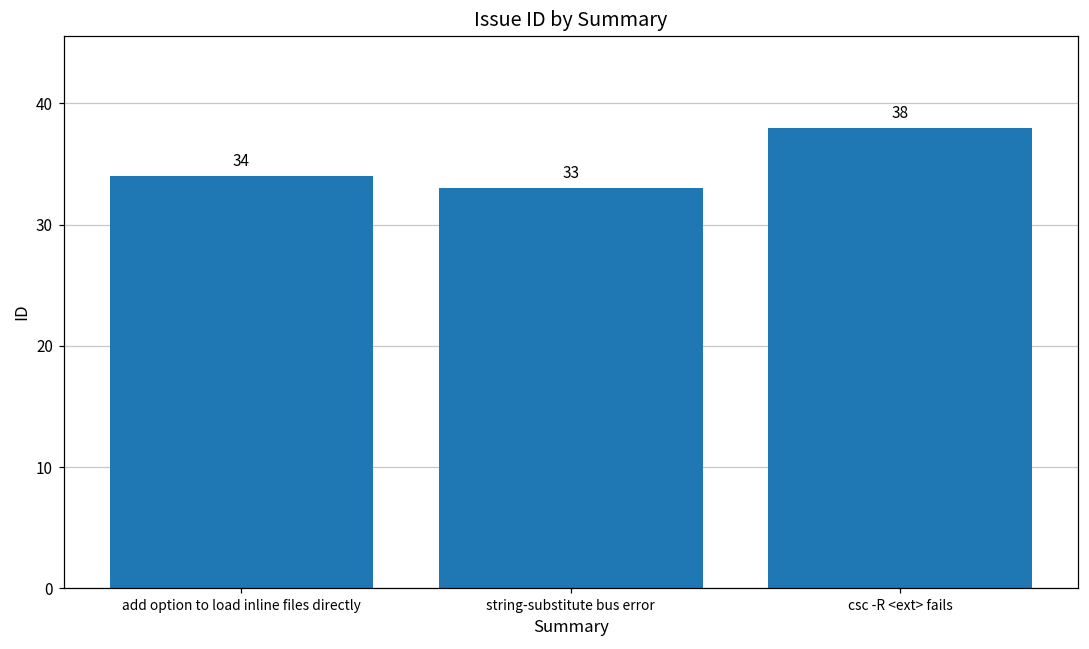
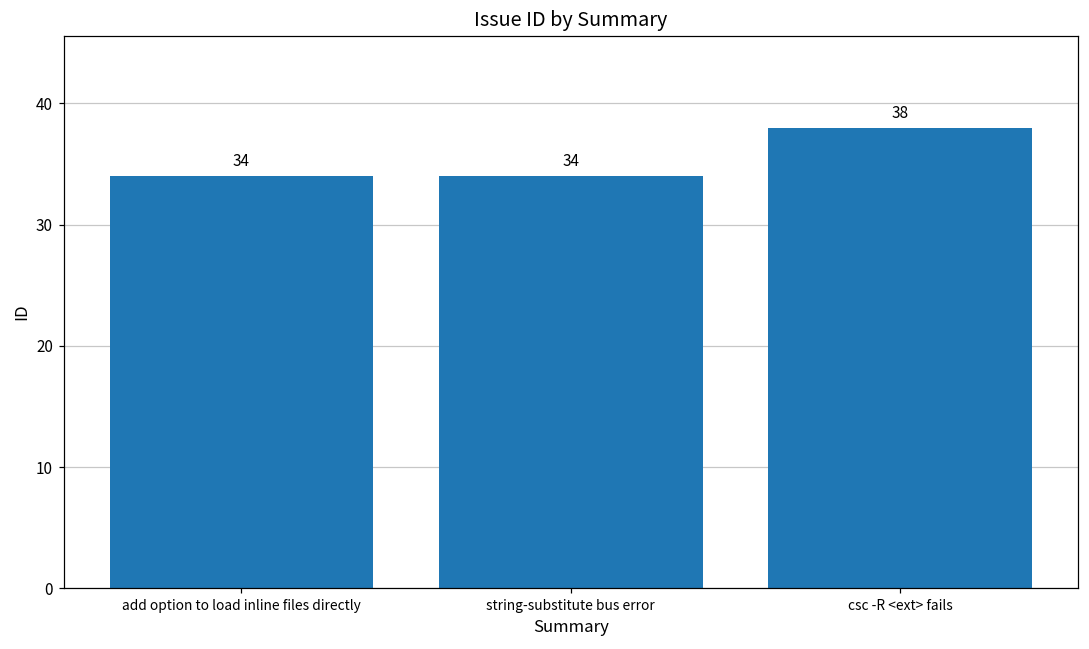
  {
    "add option to load inline files directly": 34,
-   "string-substitute bus error": 33,
+   "string-substitute bus error": 34,
    "csc -R <ext> fails": 38
  }
